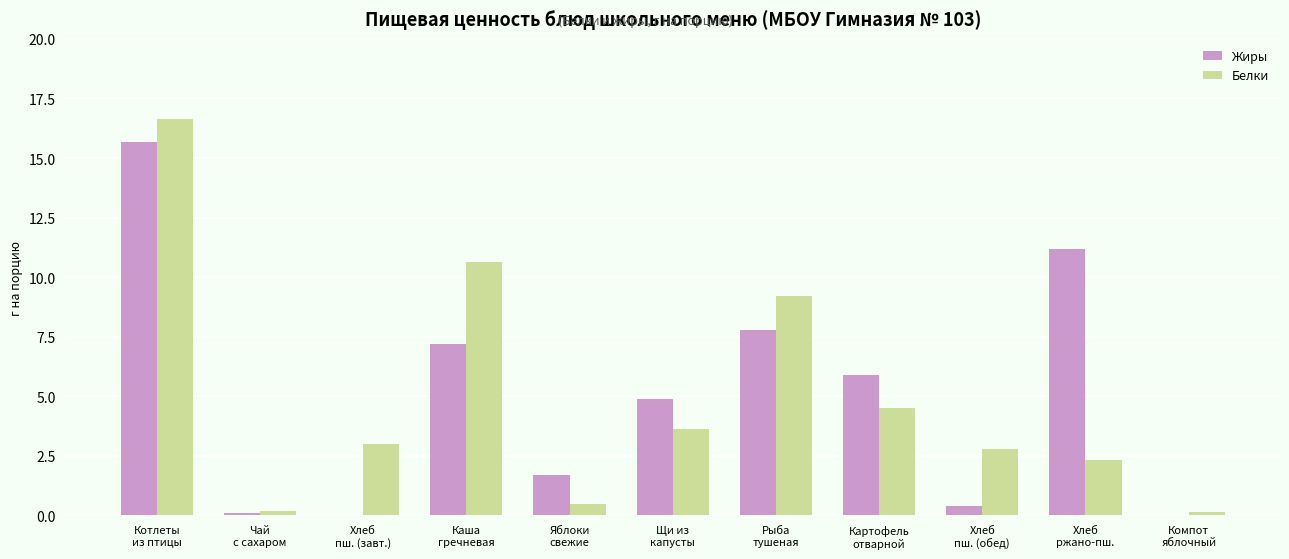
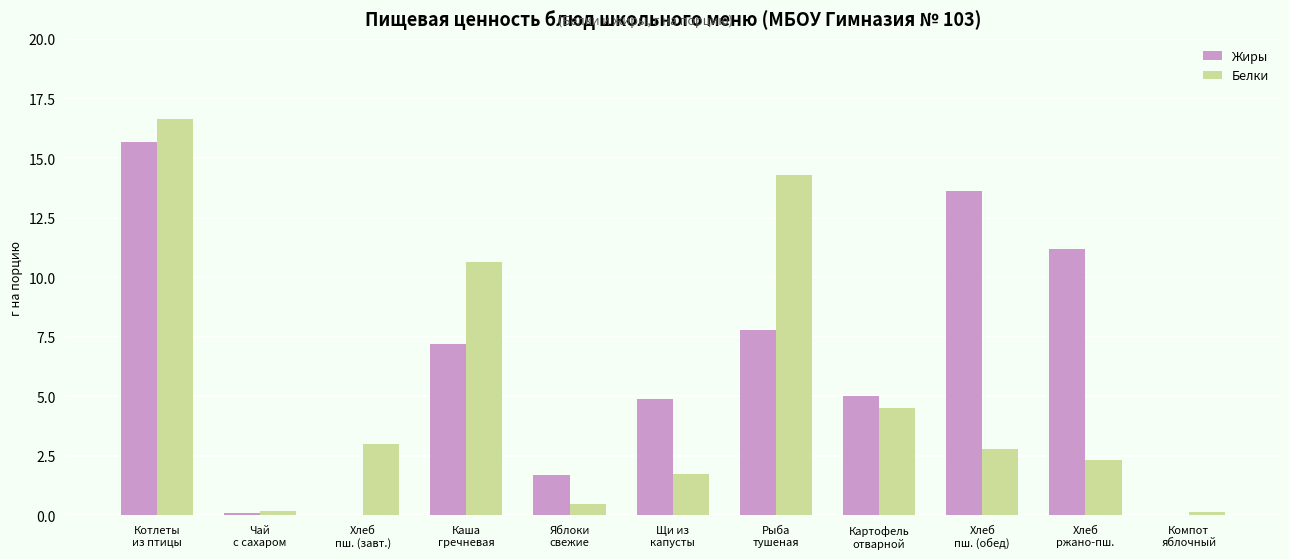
  {
    "Жиры": {
      "Котлеты из птицы": 15.7,
      "Хлеб пш. (завт.)": 0.0,
      "Каша гречневая": 7.2,
      "Яблоки свежие": 1.7,
      "Щи из капусты": 4.9,
      "Рыба тушеная": 7.8,
-     "Картофель отварной": 5.9,
-     "Хлеб пш. (обед)": 0.4,
+     "Картофель отварной": 5.0,
+     "Хлеб пш. (обед)": 13.6,
      "Хлеб ржано-пш.": 11.2,
      "Компот яблочный": 0.0
    },
    "Белки": {
      "Котлеты из птицы": 16.6,
      "Чай с сахаром": 0.2,
      "Хлеб пш. (завт.)": 3.0,
      "Каша гречневая": 10.6,
      "Яблоки свежие": 0.5,
-     "Щи из капусты": 3.6,
-     "Рыба тушеная": 9.2,
+     "Щи из капусты": 1.7,
+     "Рыба тушеная": 14.3,
      "Картофель отварной": 4.5,
      "Хлеб пш. (обед)": 2.8,
      "Хлеб ржано-пш.": 2.3,
      "Компот яблочный": 0.2
    }
  }
